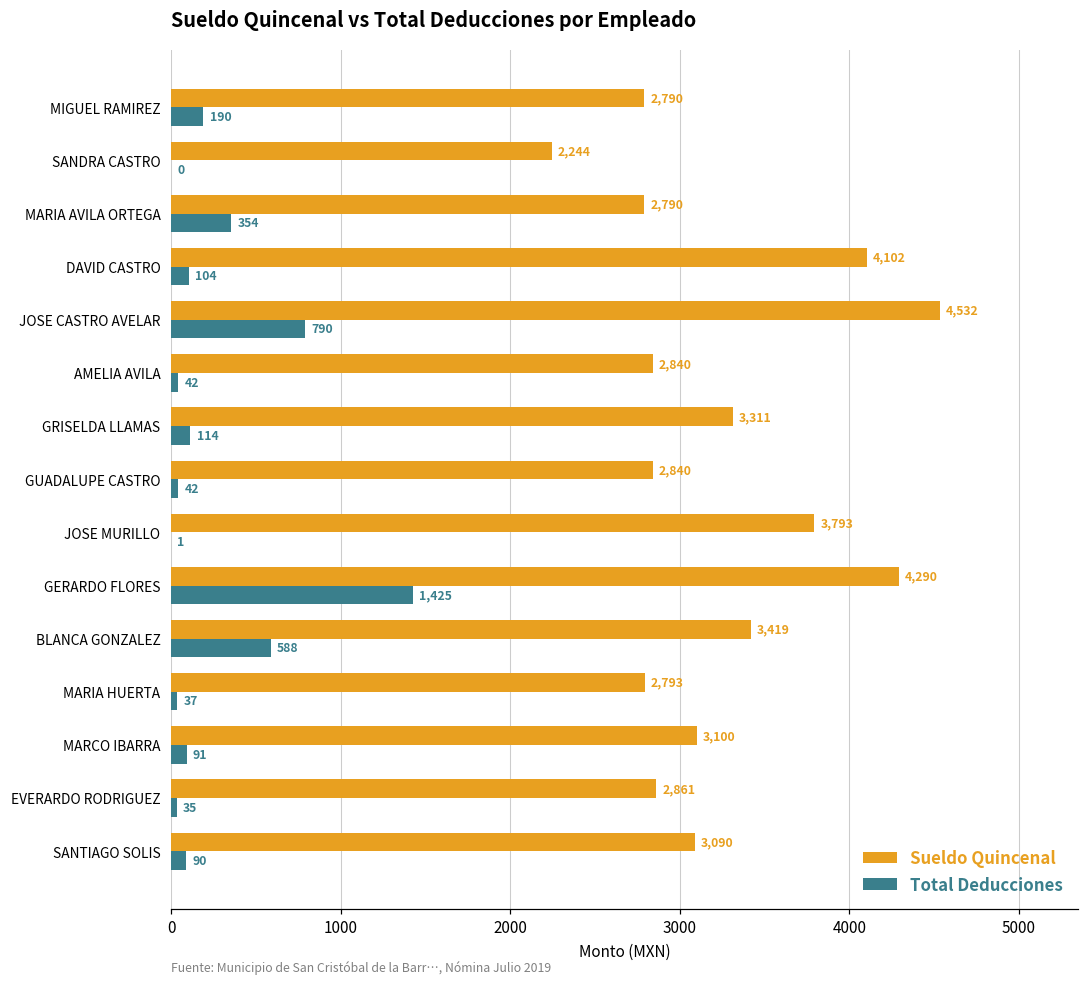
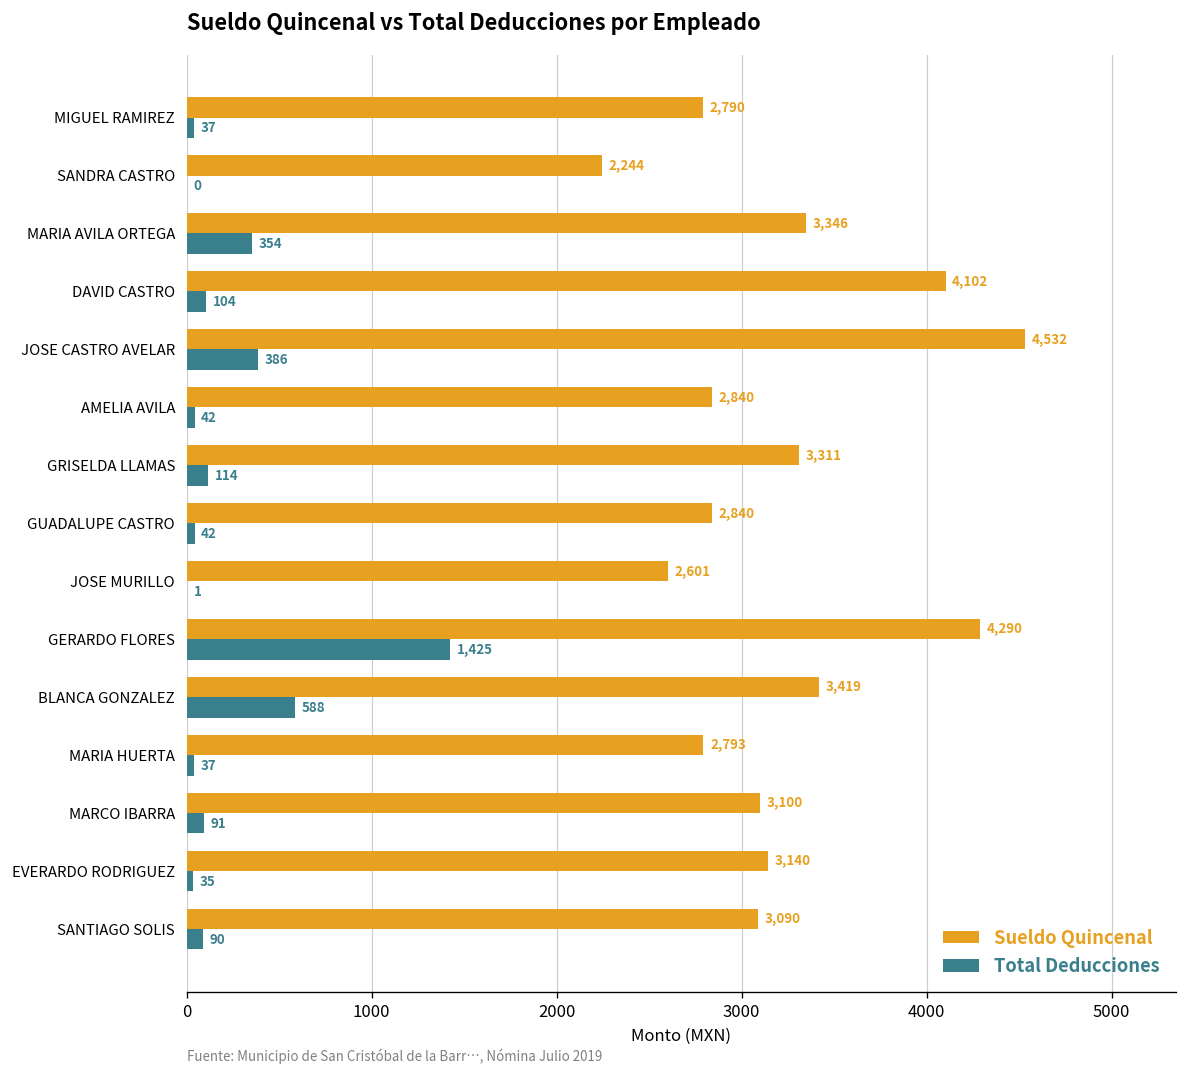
  {
    "Sueldo Quincenal": {
      "MIGUEL RAMIREZ": "2,790",
      "SANDRA CASTRO": "2,244",
-     "MARIA AVILA ORTEGA": "2,790",
+     "MARIA AVILA ORTEGA": "3,346",
      "DAVID CASTRO": "4,102",
      "JOSE CASTRO AVELAR": "4,532",
      "AMELIA AVILA": "2,840",
      "GRISELDA LLAMAS": "3,311",
      "GUADALUPE CASTRO": "2,840",
-     "JOSE MURILLO": "3,793",
+     "JOSE MURILLO": "2,601",
      "GERARDO FLORES": "4,290",
      "BLANCA GONZALEZ": "3,419",
      "MARIA HUERTA": "2,793",
      "MARCO IBARRA": "3,100",
-     "EVERARDO RODRIGUEZ": "2,861",
+     "EVERARDO RODRIGUEZ": "3,140",
      "SANTIAGO SOLIS": "3,090"
    },
    "Total Deducciones": {
-     "MIGUEL RAMIREZ": "190",
+     "MIGUEL RAMIREZ": "37",
      "SANDRA CASTRO": "0",
      "MARIA AVILA ORTEGA": "354",
      "DAVID CASTRO": "104",
-     "JOSE CASTRO AVELAR": "790",
+     "JOSE CASTRO AVELAR": "386",
      "AMELIA AVILA": "42",
      "GRISELDA LLAMAS": "114",
      "GUADALUPE CASTRO": "42",
      "JOSE MURILLO": "1",
      "GERARDO FLORES": "1,425",
      "BLANCA GONZALEZ": "588",
      "MARIA HUERTA": "37",
      "MARCO IBARRA": "91",
      "EVERARDO RODRIGUEZ": "35",
      "SANTIAGO SOLIS": "90"
    }
  }
